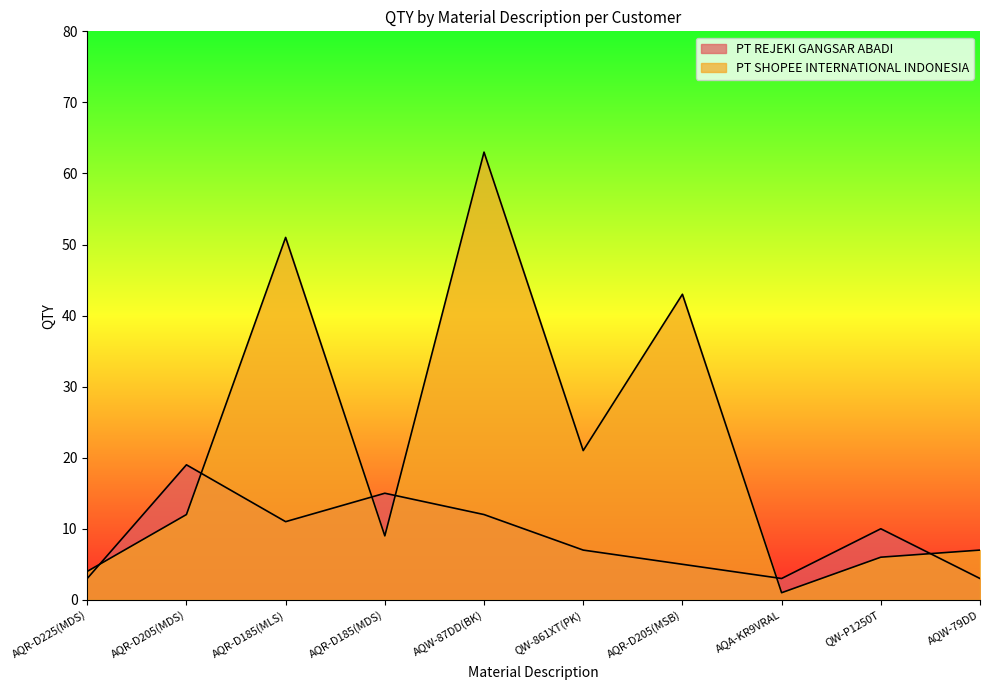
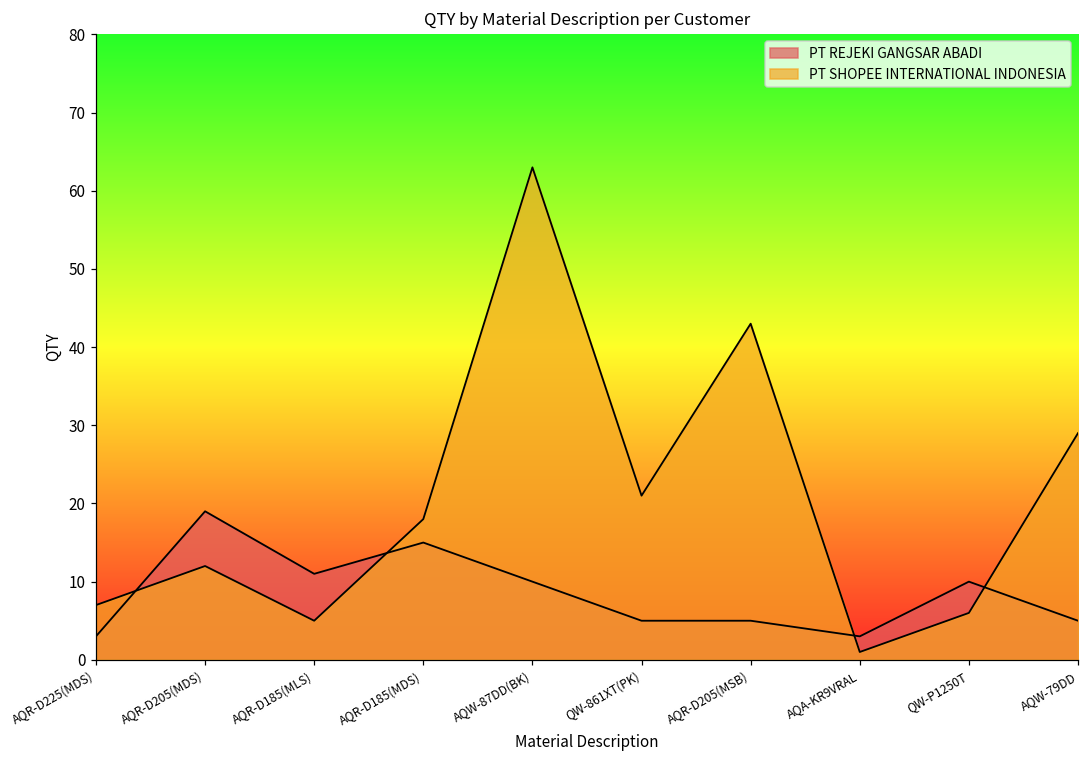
  {
    "PT REJEKI GANGSAR ABADI": {
      "AQR-D225(MDS)": 3,
      "AQR-D205(MDS)": 19,
      "AQR-D185(MLS)": 11,
      "AQR-D185(MDS)": 15,
-     "AQW-87DD(BK)": 12,
-     "QW-861XT(PK)": 7,
+     "AQW-87DD(BK)": 10,
+     "QW-861XT(PK)": 5,
      "AQR-D205(MSB)": 5,
      "AQA-KR9VRAL": 3,
      "QW-P1250T": 10,
-     "AQW-79DD": 3
+     "AQW-79DD": 5
    },
    "PT SHOPEE INTERNATIONAL INDONESIA": {
-     "AQR-D225(MDS)": 4,
+     "AQR-D225(MDS)": 7,
      "AQR-D205(MDS)": 12,
-     "AQR-D185(MLS)": 51,
-     "AQR-D185(MDS)": 9,
+     "AQR-D185(MLS)": 5,
+     "AQR-D185(MDS)": 18,
      "AQW-87DD(BK)": 63,
      "QW-861XT(PK)": 21,
      "AQR-D205(MSB)": 43,
      "AQA-KR9VRAL": 1,
      "QW-P1250T": 6,
-     "AQW-79DD": 7
+     "AQW-79DD": 29
    }
  }
